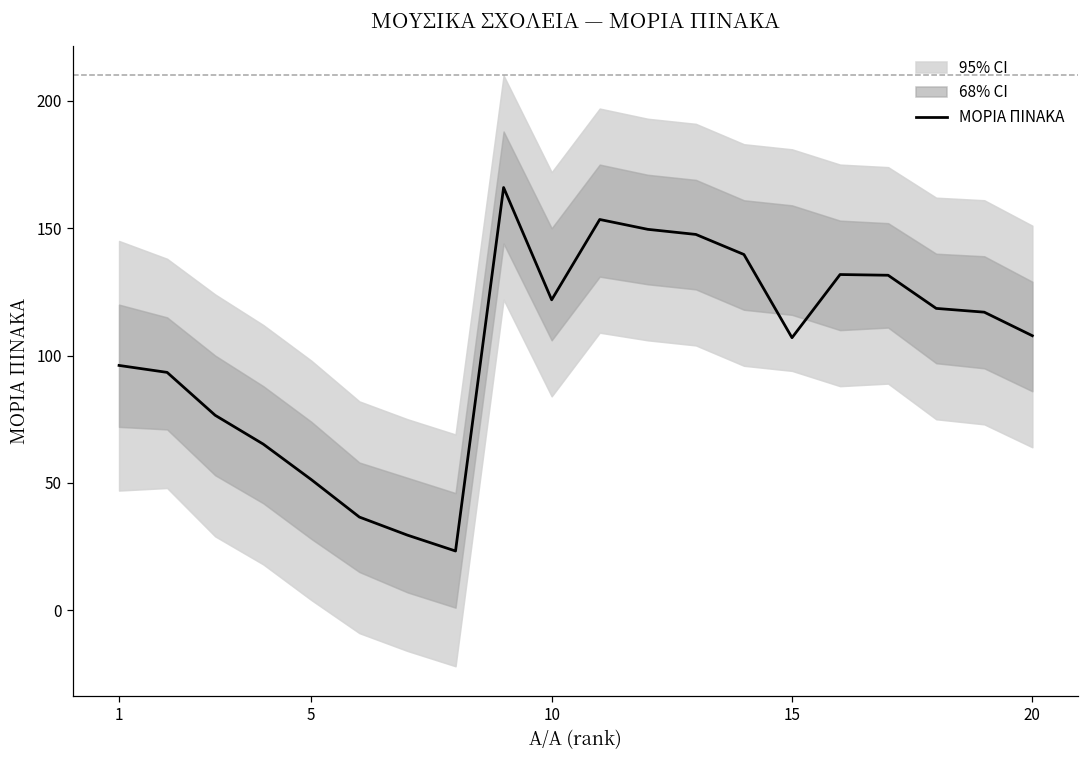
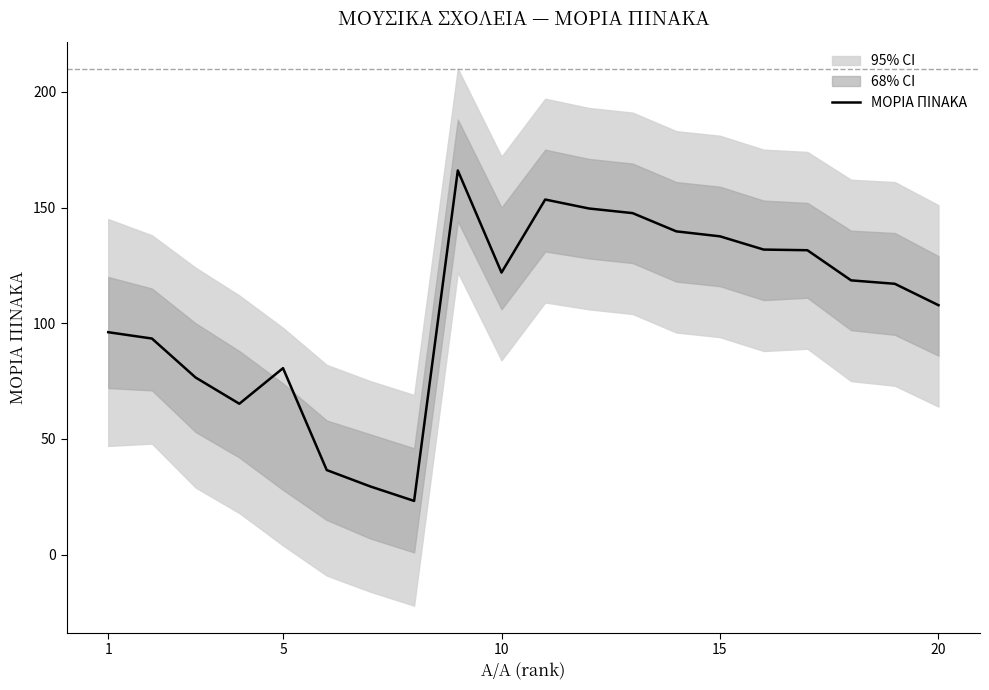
  {
    "ΜΟΡΙΑ ΠΙΝΑΚΑ": {
      "1": 96,
-     "5": 51,
+     "5": 81,
      "10": 122,
-     "15": 107,
+     "15": 138,
      "20": 108
    }
  }
